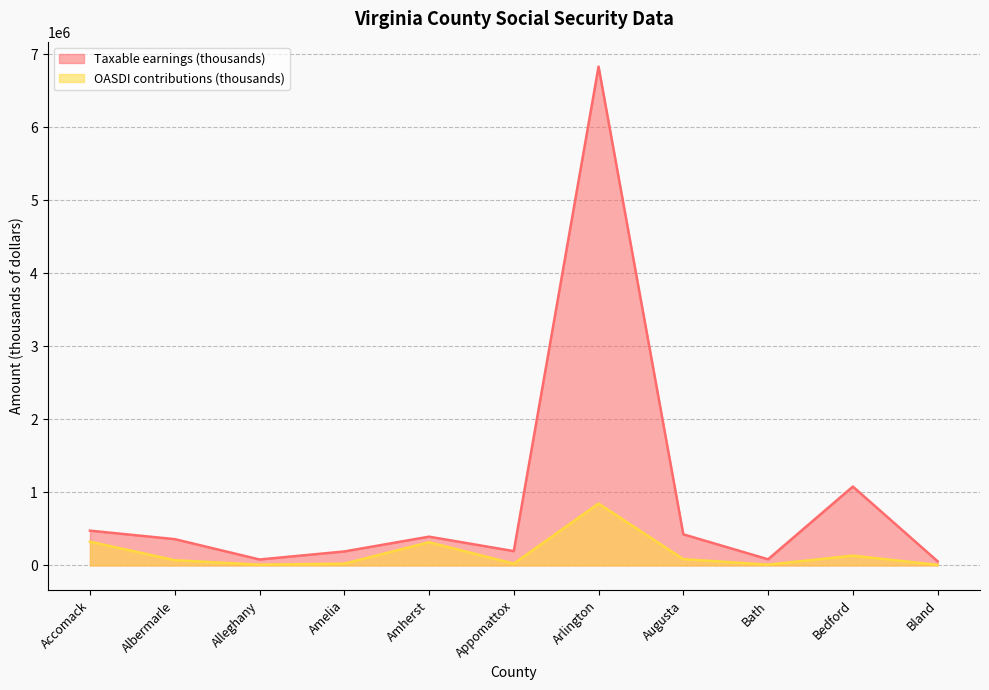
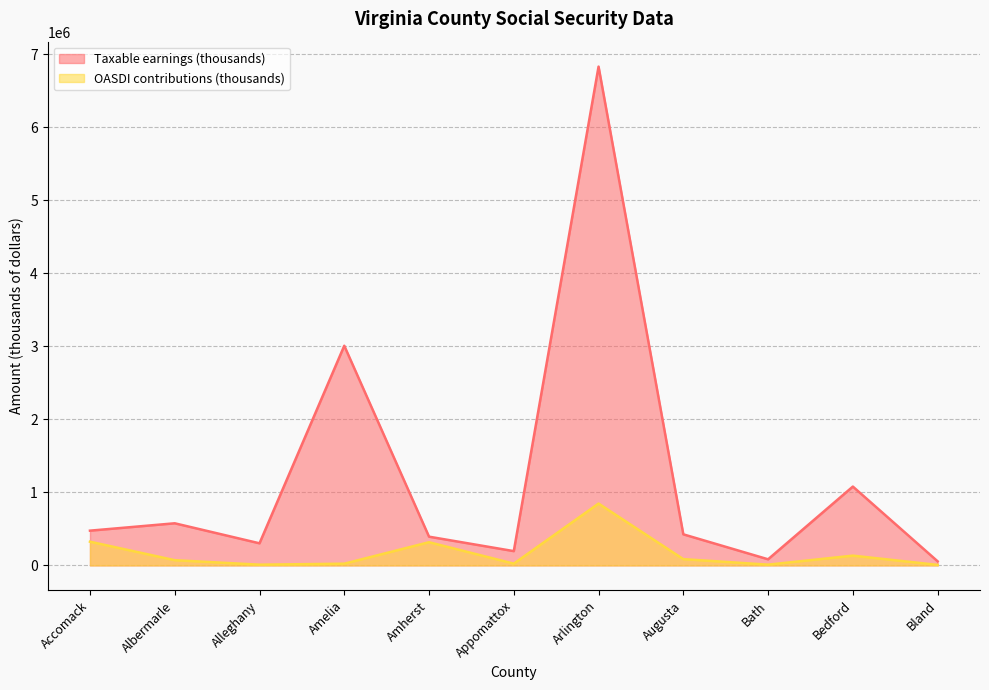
  {
    "Taxable earnings (thousands)": {
      "Accomack": 500000,
-     "Albermarle": 400000,
-     "Alleghany": 100000,
-     "Amelia": 200000,
+     "Albermarle": 600000,
+     "Alleghany": 300000,
+     "Amelia": 3000000,
      "Amherst": 400000,
      "Appomattox": 200000,
      "Arlington": 6800000,
      "Augusta": 400000,
      "Bath": 100000,
      "Bedford": 1100000,
      "Bland": 100000
    },
    "OASDI contributions (thousands)": {
      "Accomack": 300000,
      "Albermarle": 100000,
      "Alleghany": 0,
      "Amelia": 0,
      "Amherst": 300000,
      "Appomattox": 0,
      "Arlington": 800000,
      "Augusta": 100000,
      "Bath": 0,
      "Bedford": 100000,
      "Bland": 0
    }
  }
